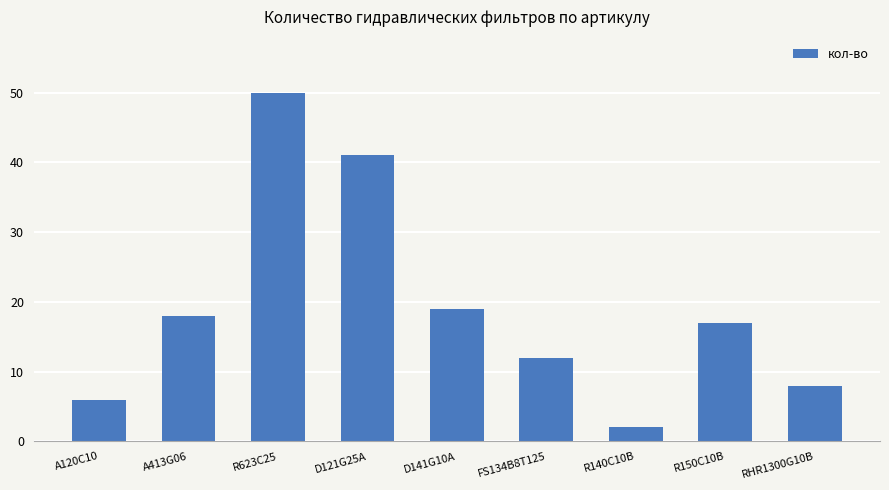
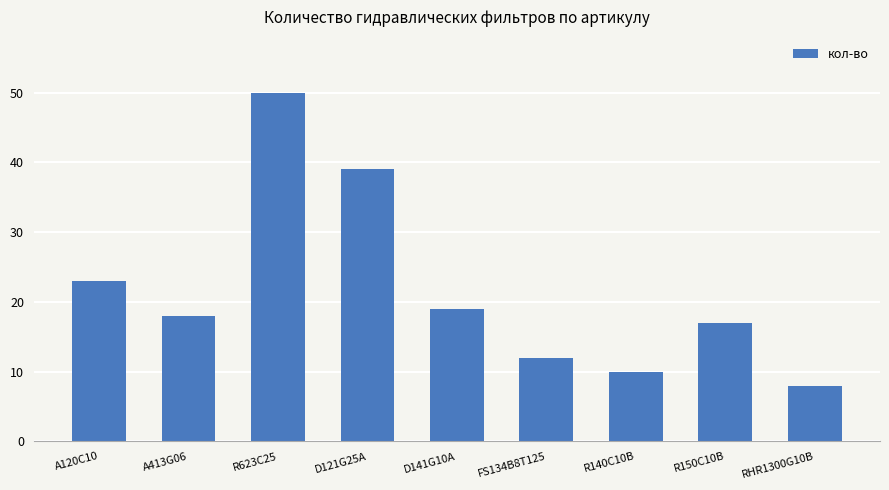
  {
-   "A120C10": 6,
+   "A120C10": 23,
    "A413G06": 18,
    "R623С25": 50,
-   "D121G25A": 41,
+   "D121G25A": 39,
    "D141G10A": 19,
    "FS134B8T125": 12,
-   "R140C10B": 2,
+   "R140C10B": 10,
    "R150C10B": 17,
    "RHR1300G10B": 8
  }
